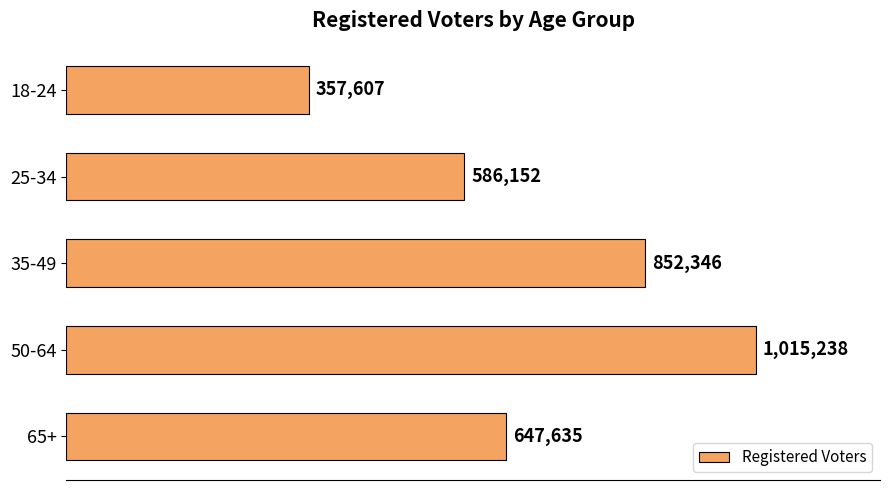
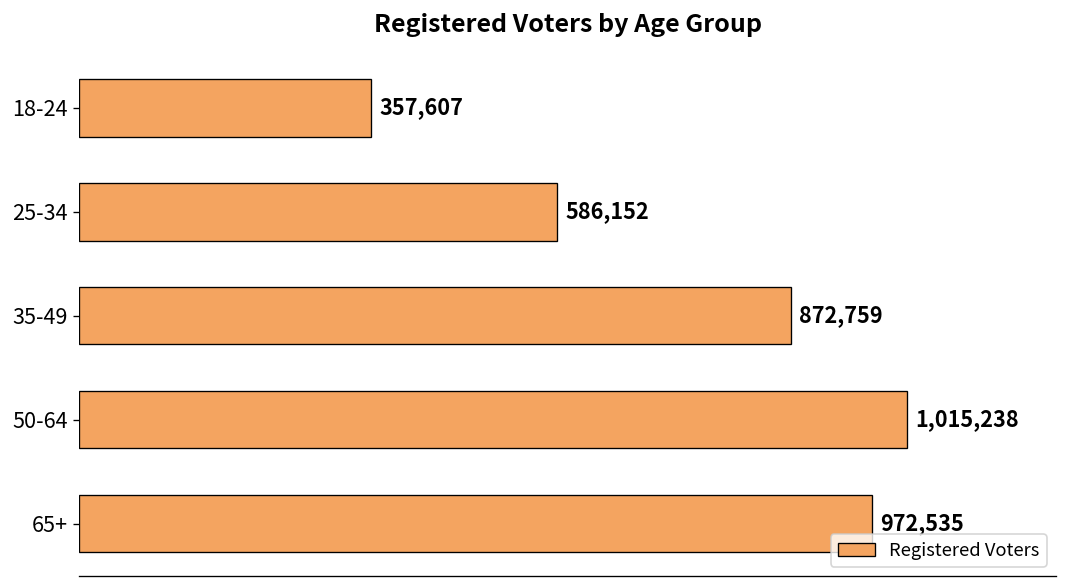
  {
    "18-24": "357,607",
    "25-34": "586,152",
-   "35-49": "852,346",
+   "35-49": "872,759",
    "50-64": "1,015,238",
-   "65+": "647,635"
+   "65+": "972,535"
  }
